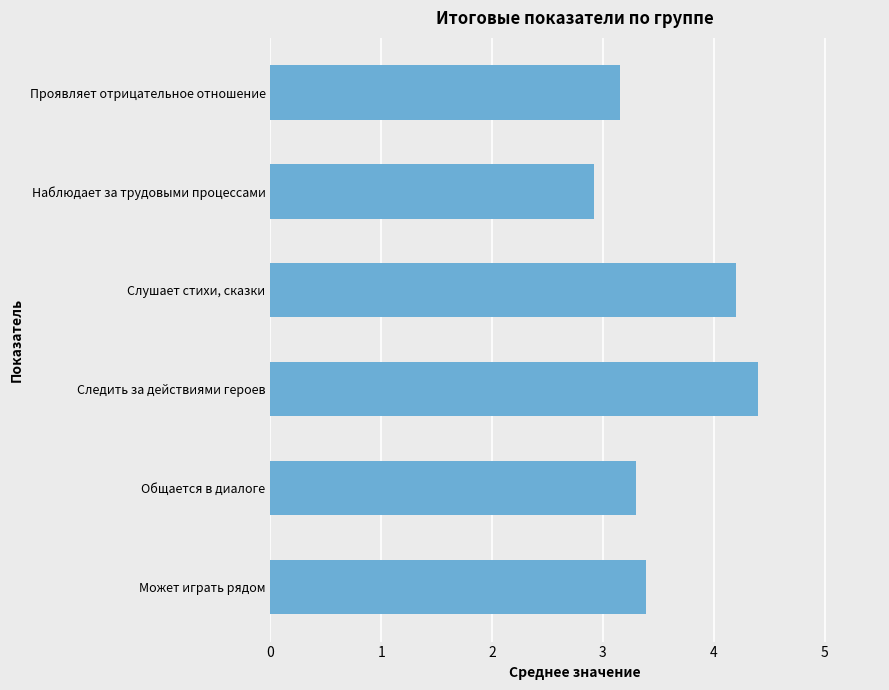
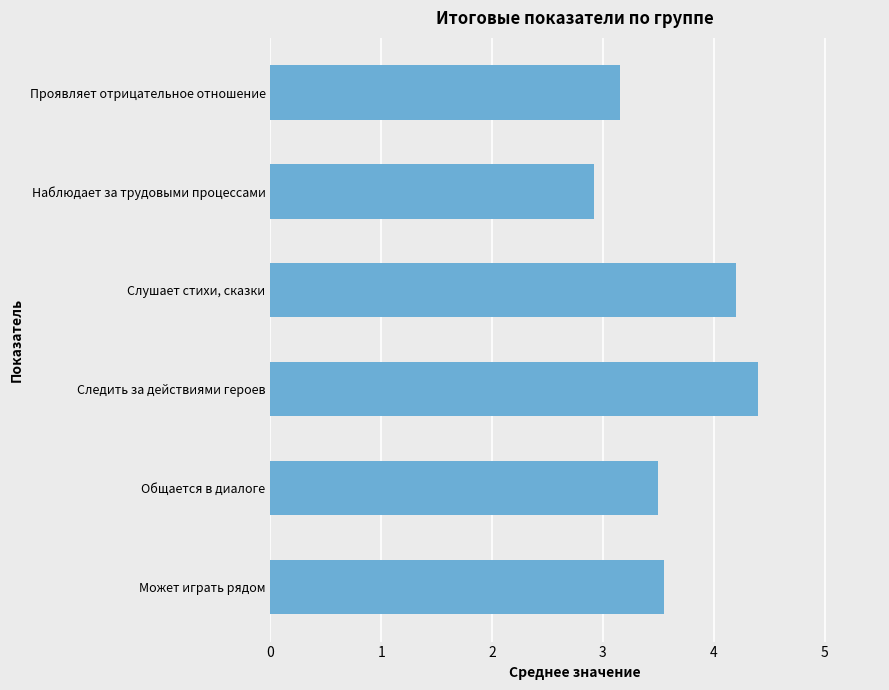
  {
    "Проявляет отрицательное отношение": 3.15,
    "Наблюдает за трудовыми процессами": 2.92,
    "Слушает стихи, сказки": 4.20,
    "Следить за действиями героев": 4.40,
-   "Общается в диалоге": 3.3,
-   "Может играть рядом": 3.39
+   "Общается в диалоге": 3.5,
+   "Может играть рядом": 3.55
  }
